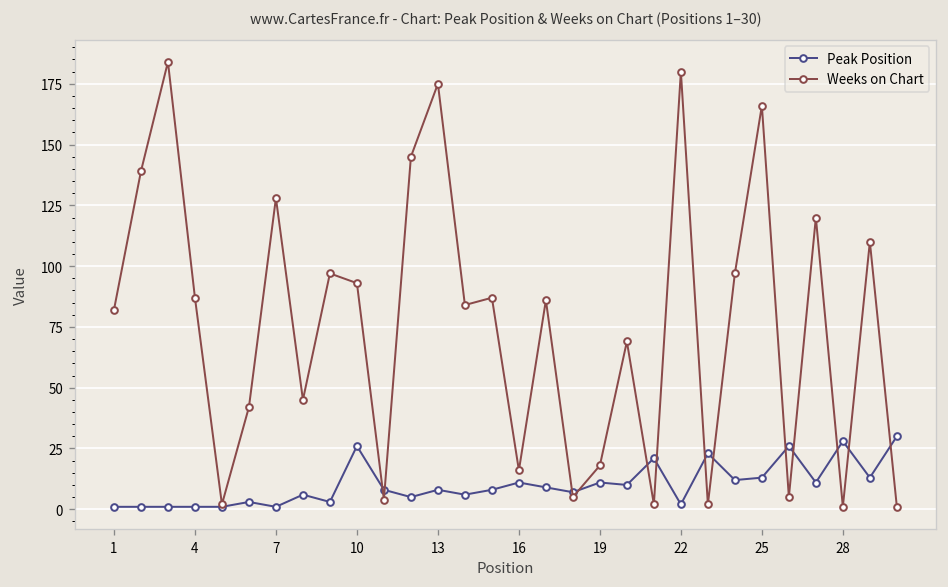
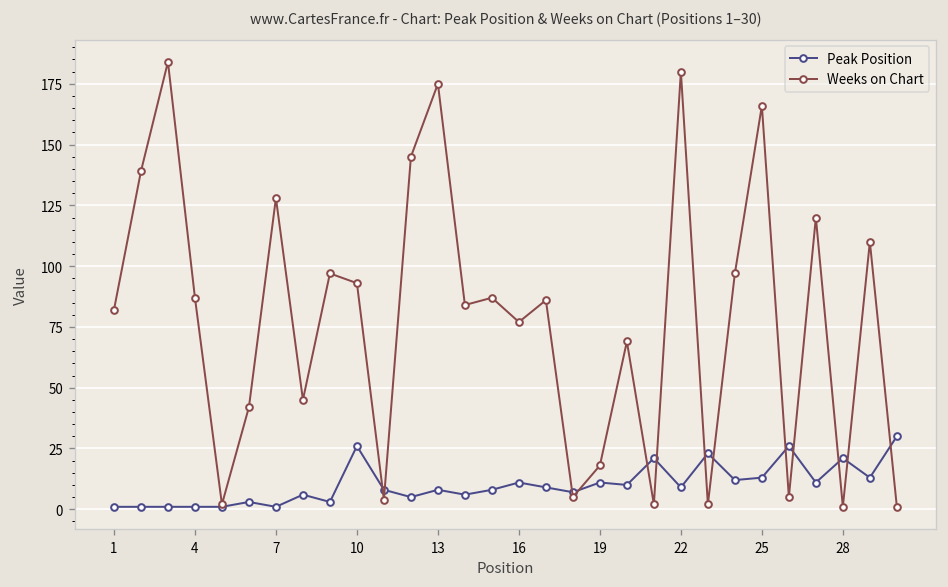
  {
    "Peak Position": {
      "1": 1,
      "4": 1,
      "7": 1,
      "10": 26,
      "13": 8,
      "16": 11,
      "19": 11,
-     "22": 2,
+     "22": 9,
      "25": 13,
-     "28": 28
+     "28": 21
    },
    "Weeks on Chart": {
      "1": 82,
      "4": 87,
      "7": 128,
      "10": 93,
      "13": 175,
-     "16": 16,
+     "16": 77,
      "19": 18,
      "22": 180,
      "25": 166,
      "28": 1
    }
  }
